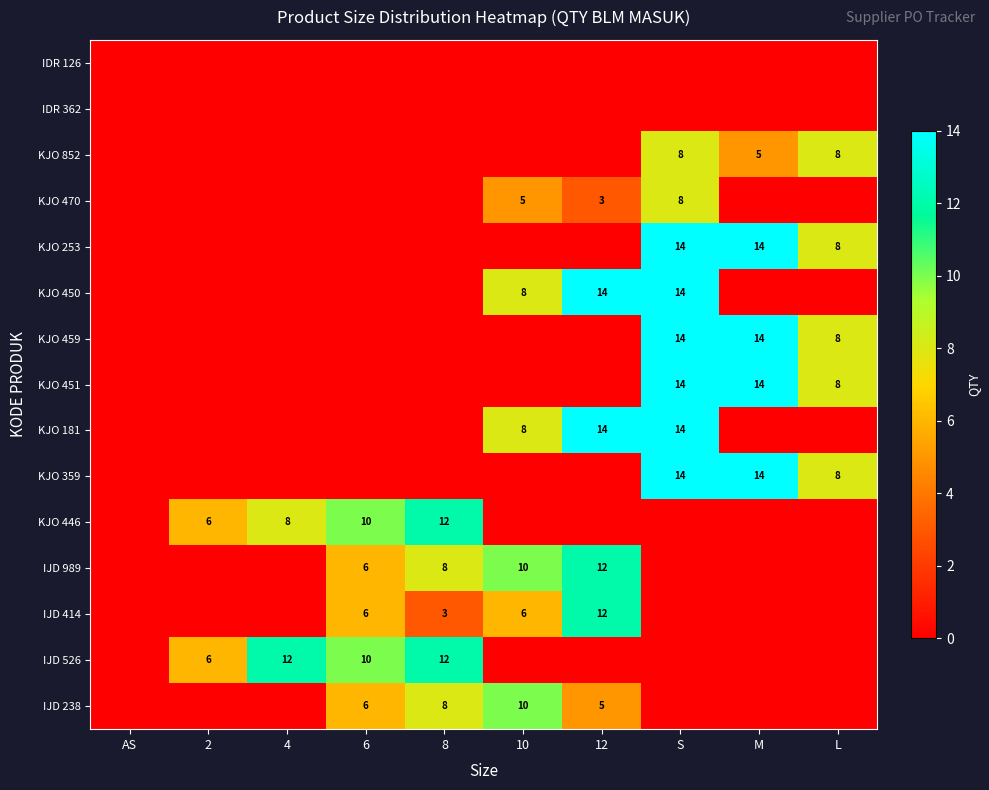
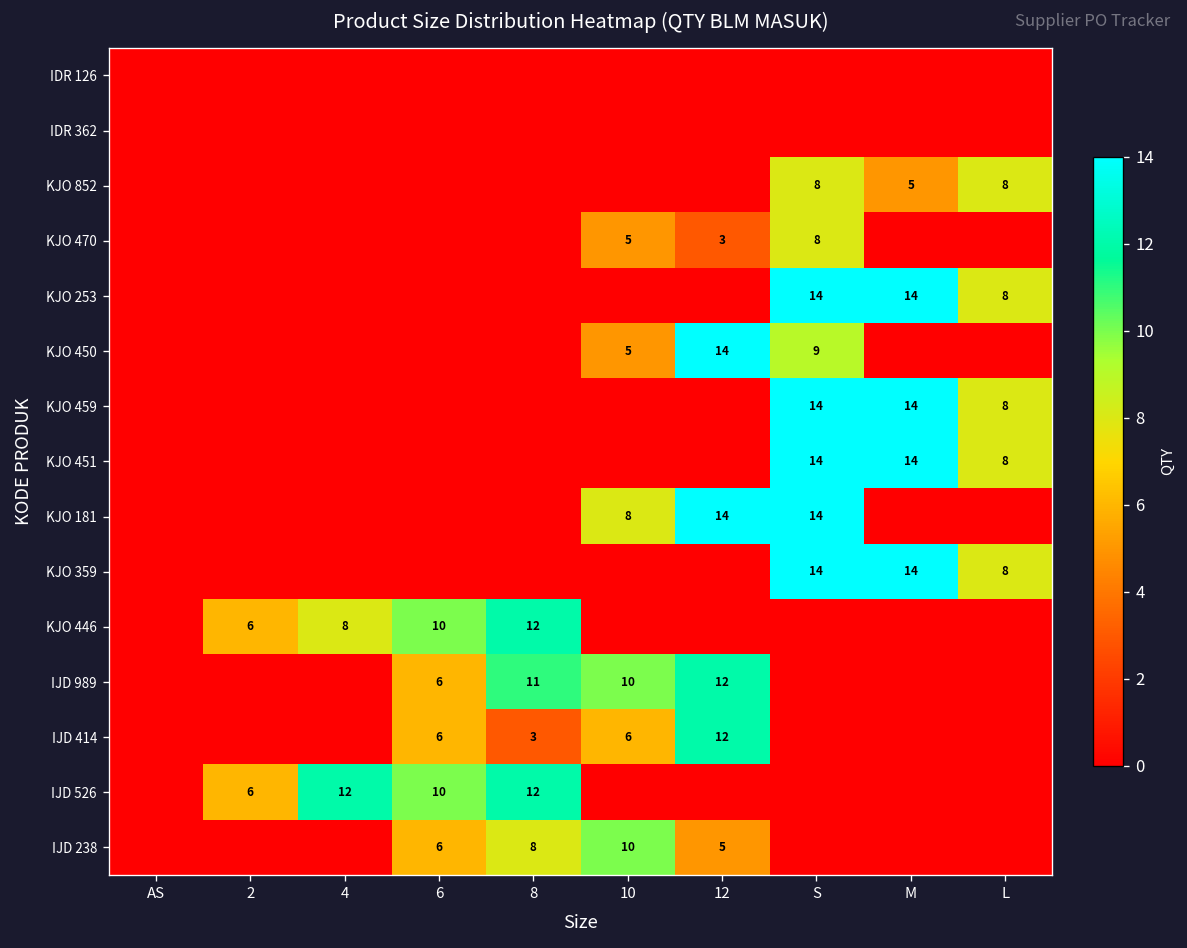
  {
    "KJO 852": {
      "S": 8,
      "M": 5,
      "L": 8
    },
    "KJO 470": {
      "10": 5,
      "12": 3,
      "S": 8
    },
    "KJO 253": {
      "S": 14,
      "M": 14,
      "L": 8
    },
    "KJO 450": {
-     "10": 8,
+     "10": 5,
      "12": 14,
-     "S": 14
+     "S": 9
    },
    "KJO 459": {
      "S": 14,
      "M": 14,
      "L": 8
    },
    "KJO 451": {
      "S": 14,
      "M": 14,
      "L": 8
    },
    "KJO 181": {
      "10": 8,
      "12": 14,
      "S": 14
    },
    "KJO 359": {
      "S": 14,
      "M": 14,
      "L": 8
    },
    "KJO 446": {
      "2": 6,
      "4": 8,
      "6": 10,
      "8": 12
    },
    "IJD 989": {
      "6": 6,
-     "8": 8,
+     "8": 11,
      "10": 10,
      "12": 12
    },
    "IJD 414": {
      "6": 6,
      "8": 3,
      "10": 6,
      "12": 12
    },
    "IJD 526": {
      "2": 6,
      "4": 12,
      "6": 10,
      "8": 12
    },
    "IJD 238": {
      "6": 6,
      "8": 8,
      "10": 10,
      "12": 5
    }
  }
